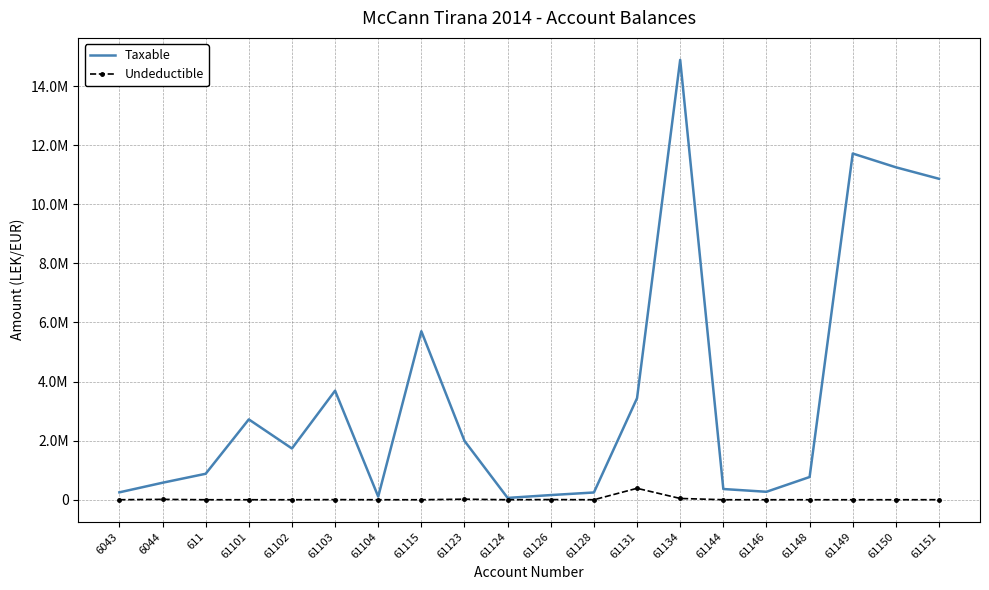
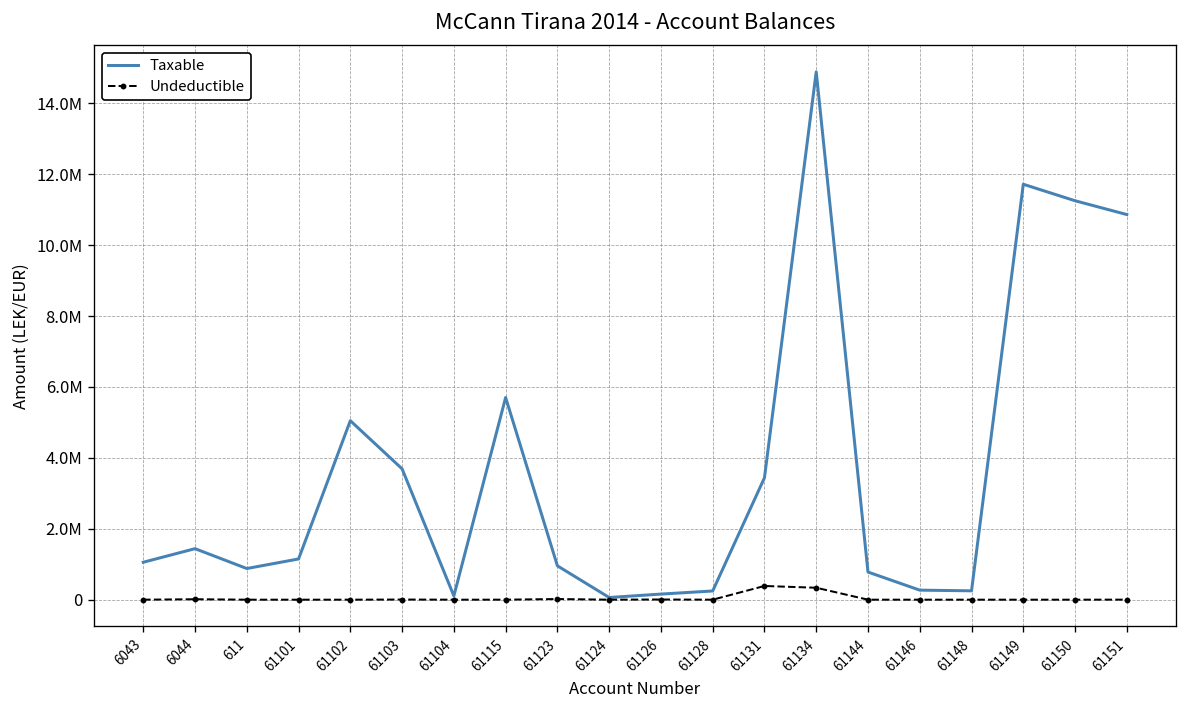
  {
    "Taxable": {
-     "6043": 300000,
-     "6044": 600000,
+     "6043": 1100000,
+     "6044": 1400000,
      "611": 900000,
-     "61101": 2700000,
-     "61102": 1700000,
+     "61101": 1100000,
+     "61102": 5000000,
      "61103": 3700000,
      "61104": 100000,
      "61115": 5700000,
-     "61123": 2000000,
+     "61123": 1000000,
      "61126": 200000,
      "61128": 200000,
      "61131": 3400000,
      "61134": 14900000,
-     "61144": 400000,
+     "61144": 800000,
      "61146": 300000,
-     "61148": 800000,
+     "61148": 300000,
      "61149": 11700000,
      "61150": 11300000,
      "61151": 10900000
    },
    "Undeductible": {
      "6043": 0,
      "6044": 0,
      "611": 0,
      "61101": 0,
      "61102": 0,
      "61103": 0,
      "61104": 0,
      "61115": 0,
      "61123": 0,
      "61126": 0,
      "61128": 0,
      "61131": 400000,
-     "61134": 0,
+     "61134": 300000,
      "61144": 0,
      "61146": 0,
      "61148": 0,
      "61149": 0,
      "61150": 0,
      "61151": 0
    }
  }
